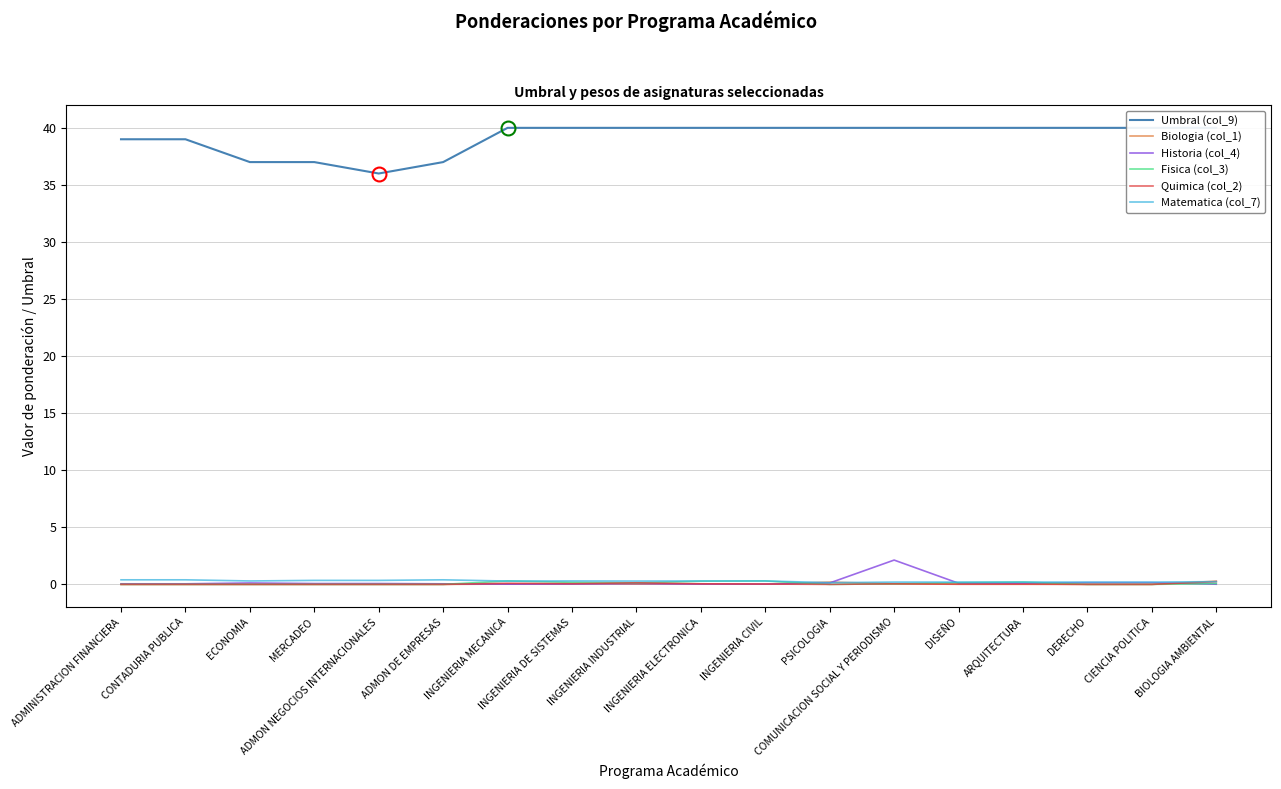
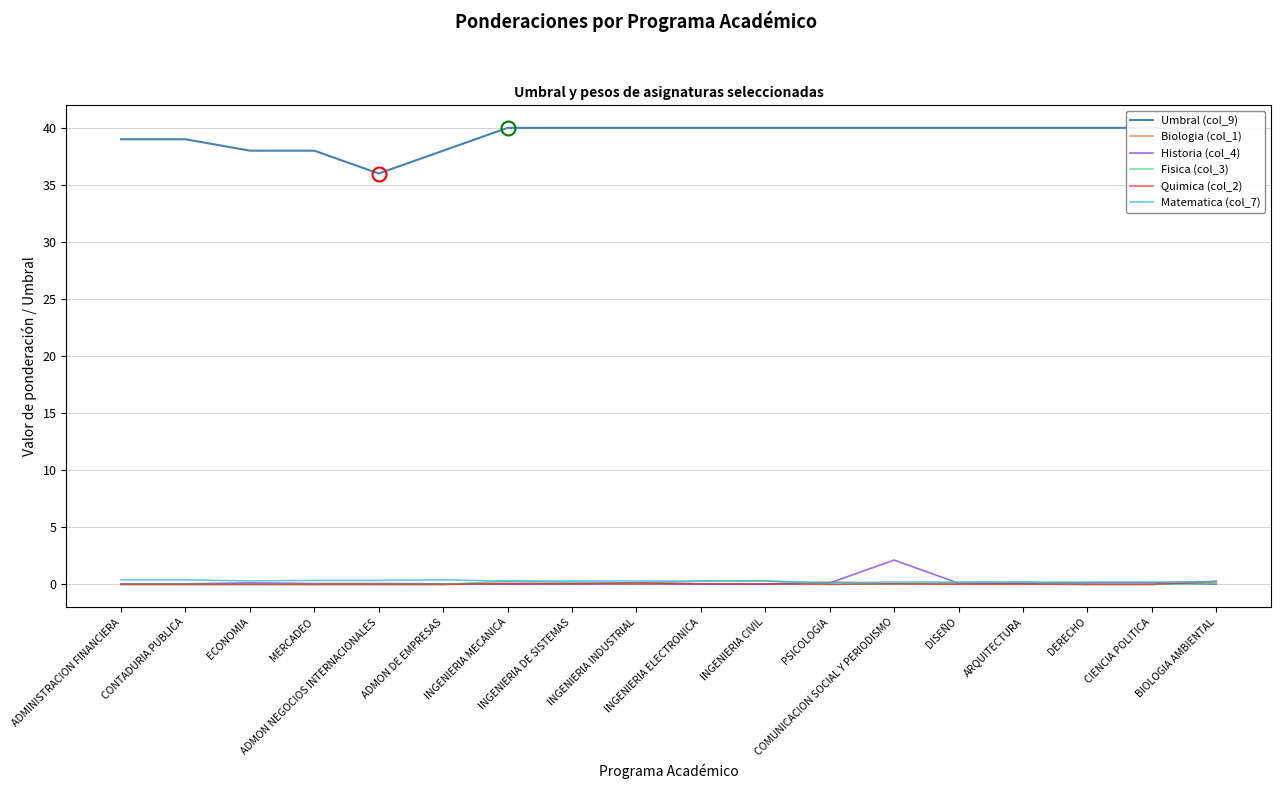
  {
    "Umbral (col_9)": {
      "ADMINISTRACION FINANCIERA": 39,
      "CONTADURIA PUBLICA": 39,
-     "ECONOMIA": 37,
-     "MERCADEO": 37,
-     "ADMON DE EMPRESAS": 37,
+     "ECONOMIA": 38,
+     "MERCADEO": 38,
+     "ADMON DE EMPRESAS": 38,
      "INGENIERIA DE SISTEMAS": 40,
      "INGENIERIA INDUSTRIAL": 40,
      "INGENIERIA ELECTRONICA": 40,
      "INGENIERIA CIVIL": 40,
      "PSICOLOGIA": 40,
      "COMUNICACION SOCIAL Y PERIODISMO": 40,
      "DISEÑO": 40,
      "ARQUITECTURA": 40,
      "DERECHO": 40
    },
    "Historia (col_4)": {
      "COMUNICACION SOCIAL Y PERIODISMO": 2
    },
    "Matematica (col_7)": {
      "ADMINISTRACION FINANCIERA": 0.4,
      "CONTADURIA PUBLICA": 0.4,
      "MERCADEO": 0.4,
      "ADMON NEGOCIOS INTERNACIONALES": 0.4,
      "ADMON DE EMPRESAS": 0.4
    }
  }
